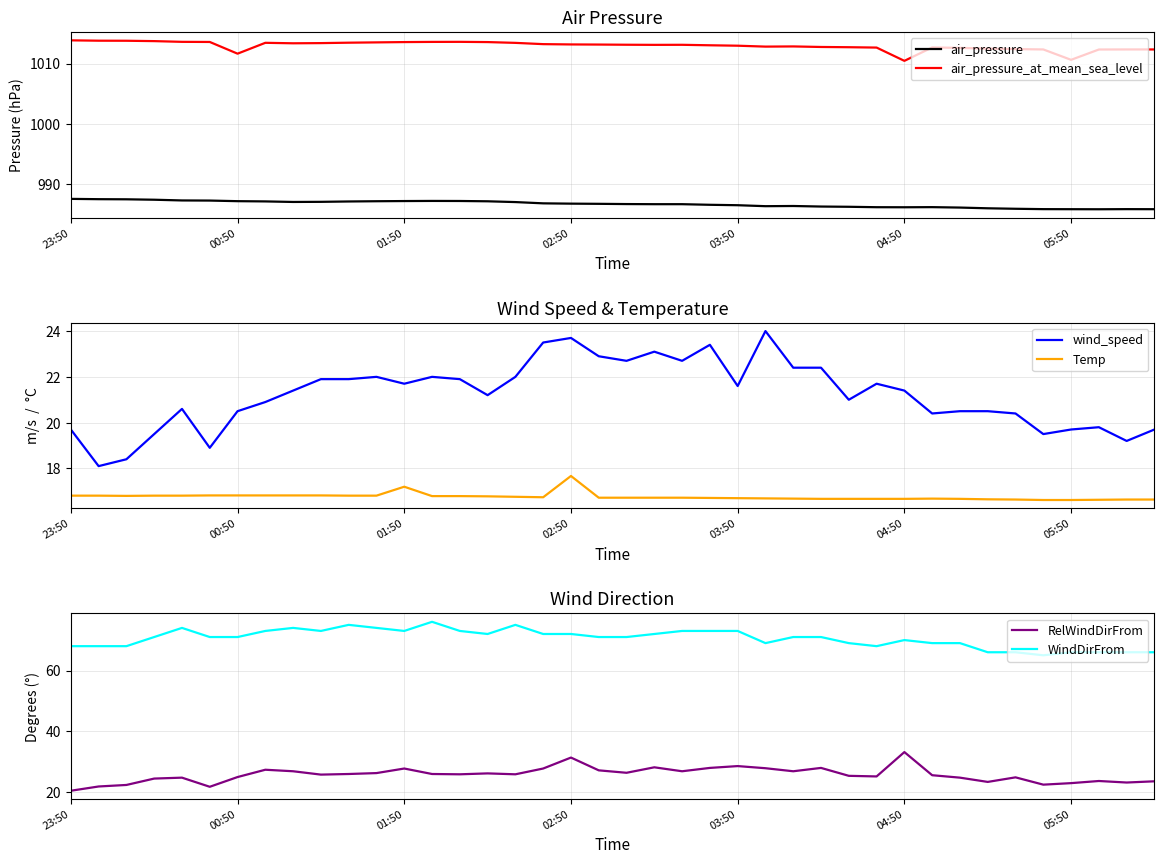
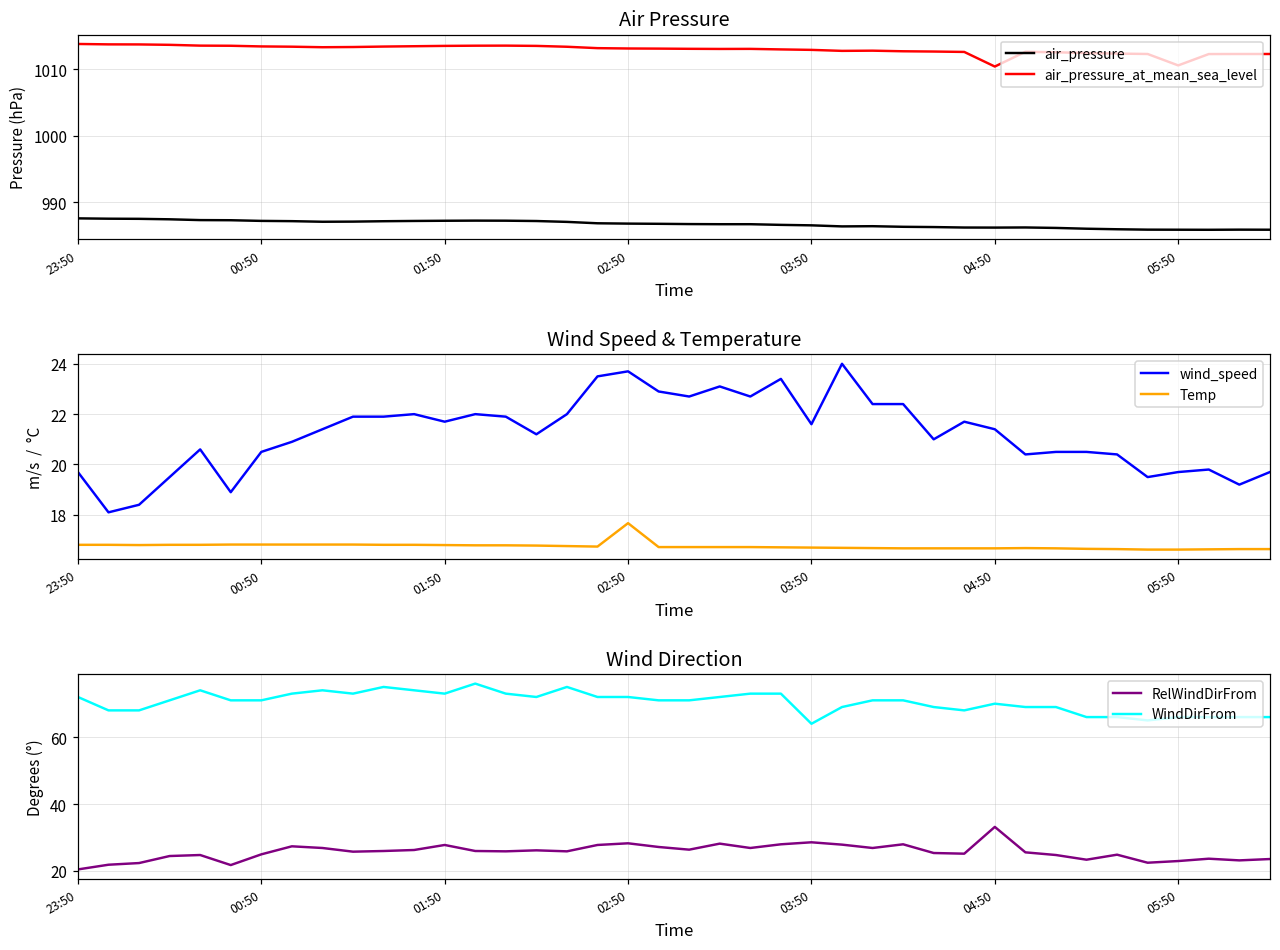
  {
    "Air Pressure": {
      "air_pressure": {
        "23:50": 988,
        "00:50": 987,
        "01:50": 987,
        "02:50": 987,
        "03:50": 987,
        "04:50": 986,
        "05:50": 986
      },
      "air_pressure_at_mean_sea_level": {
        "23:50": 1014,
-       "00:50": 1012,
+       "00:50": 1013,
        "01:50": 1014,
        "02:50": 1013,
        "03:50": 1013,
        "04:50": 1010
      }
    },
    "Wind Speed & Temperature": {
      "wind_speed": {
        "23:50": 19.7,
        "00:50": 20.5,
        "01:50": 21.7,
        "02:50": 23.7,
        "03:50": 21.6,
        "04:50": 21.4,
        "05:50": 19.7
      },
      "Temp": {
        "23:50": 16.8,
        "00:50": 16.8,
-       "01:50": 17.2,
+       "01:50": 16.8,
        "02:50": 17.7,
        "03:50": 16.7,
        "04:50": 16.7,
        "05:50": 16.6
      }
    },
    "Wind Direction": {
      "RelWindDirFrom": {
        "23:50": 21,
        "00:50": 25,
        "01:50": 28,
-       "02:50": 31,
+       "02:50": 28,
        "03:50": 29,
        "04:50": 33,
        "05:50": 23
      },
      "WindDirFrom": {
-       "23:50": 68,
+       "23:50": 72,
        "00:50": 71,
        "01:50": 73,
        "02:50": 72,
-       "03:50": 73,
+       "03:50": 64,
        "04:50": 70
      }
    }
  }
